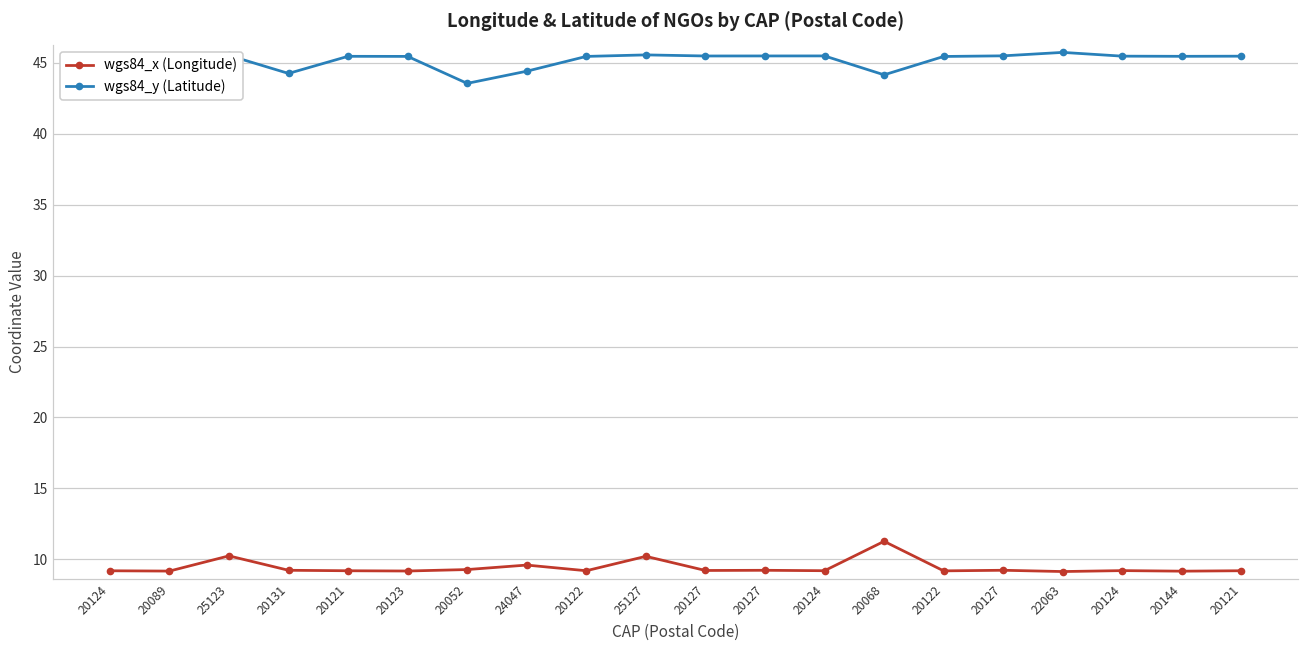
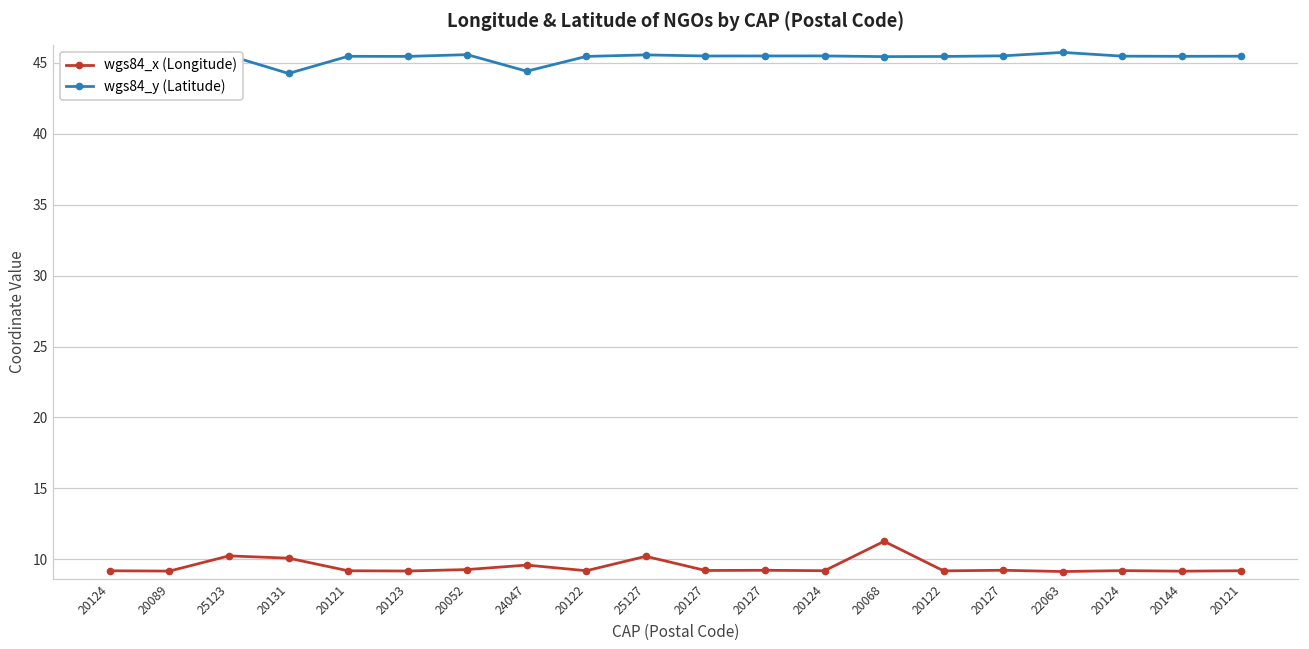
  {
    "wgs84_x (Longitude)": {
      "20089": 9.2,
      "25123": 10.2,
-     "20131": 9.2,
+     "20131": 10.1,
      "20123": 9.2,
      "20052": 9.3,
      "24047": 9.6,
      "25127": 10.2,
      "20068": 11.3,
      "22063": 9.1,
      "20144": 9.2
    },
    "wgs84_y (Latitude)": {
      "20131": 44.3,
      "20123": 45.5,
-     "20052": 43.6,
+     "20052": 45.6,
      "24047": 44.4,
      "25127": 45.6,
-     "20068": 44.2,
+     "20068": 45.4,
      "22063": 45.7,
      "20144": 45.5
    }
  }
